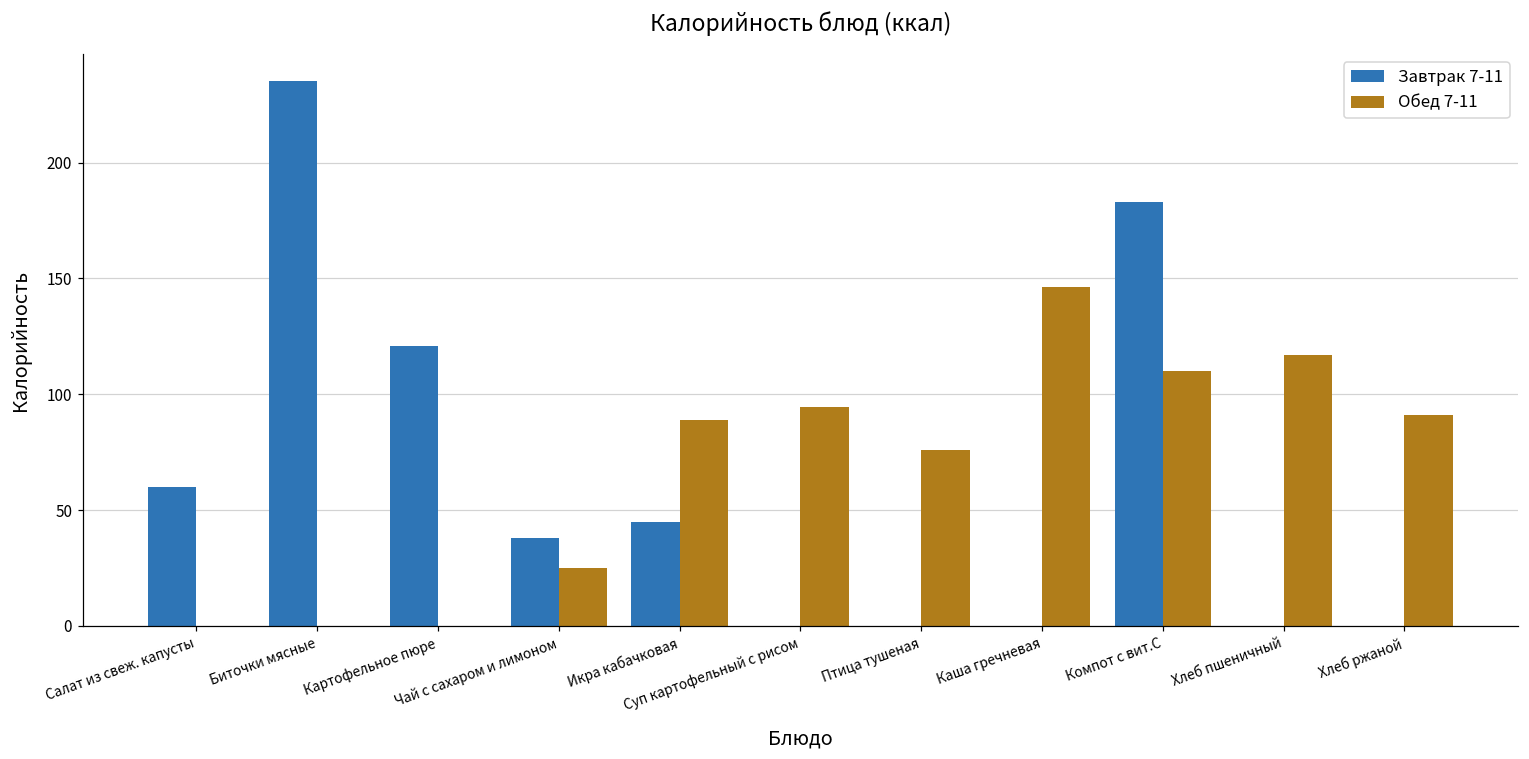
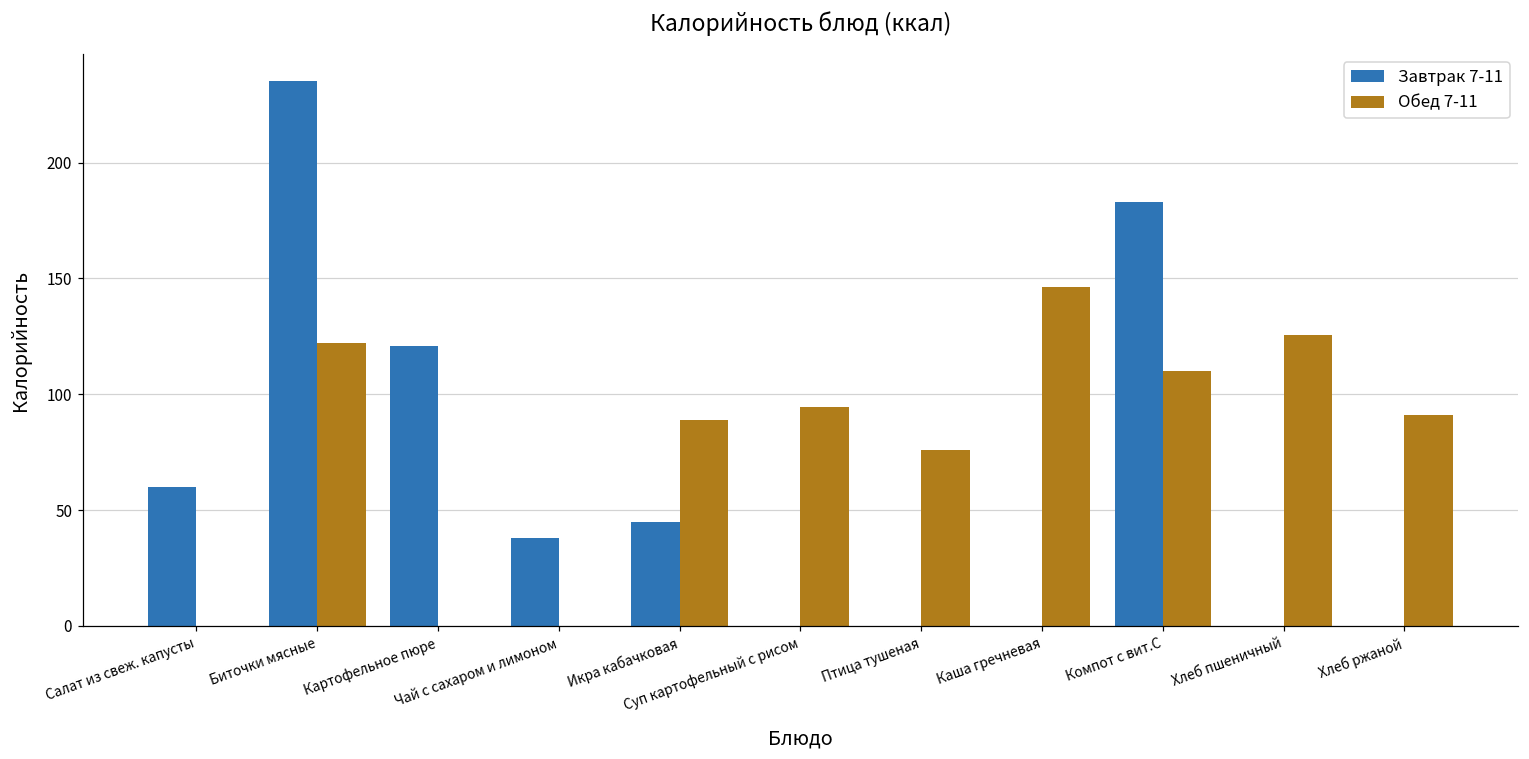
  {
    "Завтрак 7-11": {
      "Салат из свеж. капусты": 60,
      "Биточки мясные": 235,
      "Картофельное пюре": 121,
      "Чай с сахаром и лимоном": 38,
      "Икра кабачковая": 45,
      "Суп картофельный с рисом": 0,
      "Птица тушеная": 0,
      "Каша гречневая": 0,
      "Компот с вит.С": 183,
      "Хлеб пшеничный": 0,
      "Хлеб ржаной": 0
    },
    "Обед 7-11": {
      "Салат из свеж. капусты": 0,
-     "Биточки мясные": 0,
+     "Биточки мясные": 122,
      "Картофельное пюре": 0,
-     "Чай с сахаром и лимоном": 25,
+     "Чай с сахаром и лимоном": 0,
      "Икра кабачковая": 89,
      "Суп картофельный с рисом": 94,
      "Птица тушеная": 76,
      "Каша гречневая": 146,
      "Компот с вит.С": 110,
-     "Хлеб пшеничный": 117,
+     "Хлеб пшеничный": 126,
      "Хлеб ржаной": 91
    }
  }
